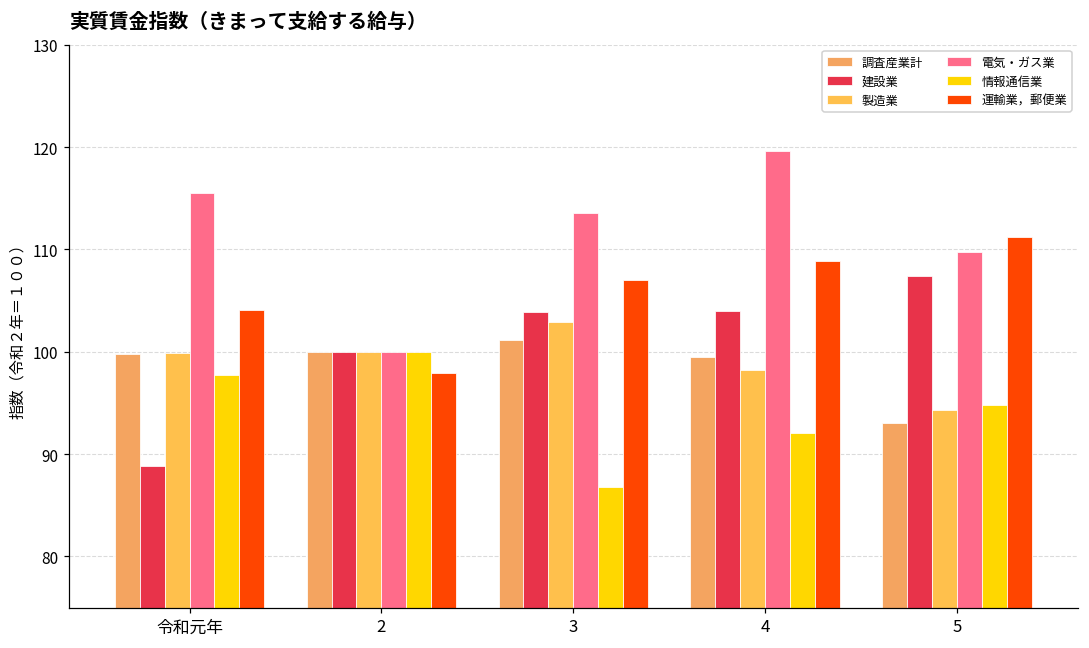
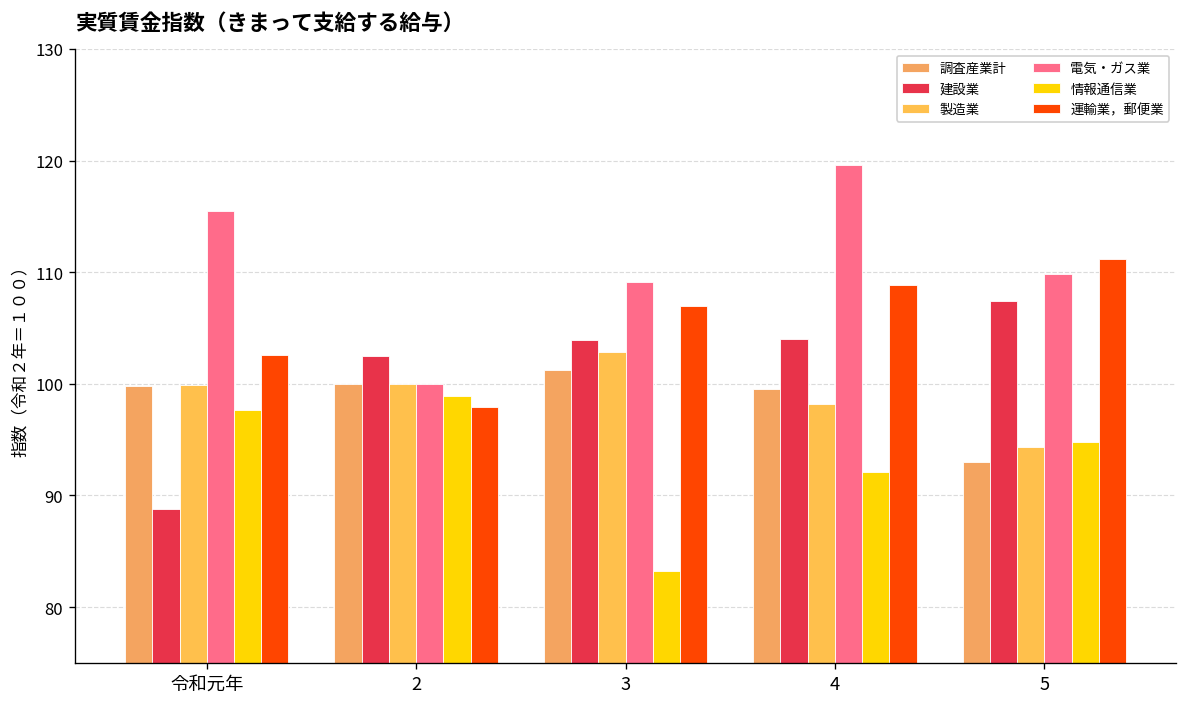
  {
    "建設業": {
      "令和元年": 89,
-     "2": 100,
+     "2": 103,
      "3": 104,
      "4": 104,
      "5": 107
    },
    "電気・ガス業": {
      "令和元年": 116,
      "2": 100,
-     "3": 114,
+     "3": 109,
      "4": 120,
      "5": 110
    },
    "情報通信業": {
      "令和元年": 98,
-     "2": 100,
-     "3": 87,
+     "2": 99,
+     "3": 83,
      "4": 92,
      "5": 95
    },
    "運輸業，郵便業": {
-     "令和元年": 104,
+     "令和元年": 103,
      "2": 98,
      "3": 107,
      "4": 109,
      "5": 111
    }
  }
